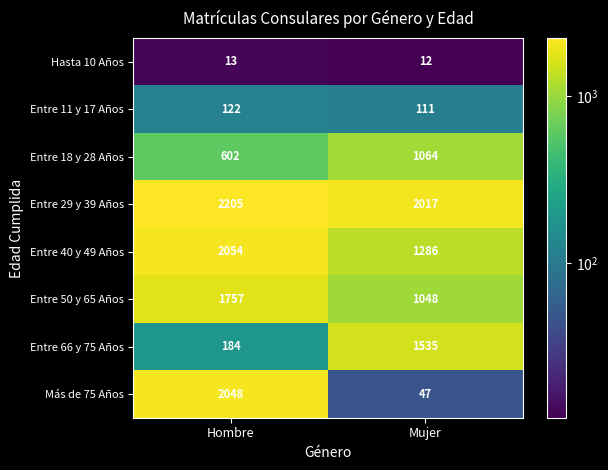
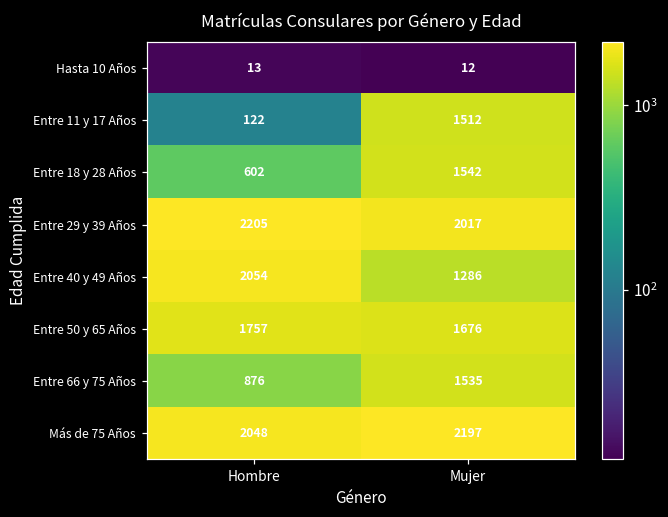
  {
    "Hasta 10 Años": {
      "Hombre": 13,
      "Mujer": 12
    },
    "Entre 11 y 17 Años": {
      "Hombre": 122,
-     "Mujer": 111
+     "Mujer": 1512
    },
    "Entre 18 y 28 Años": {
      "Hombre": 602,
-     "Mujer": 1064
+     "Mujer": 1542
    },
    "Entre 29 y 39 Años": {
      "Hombre": 2205,
      "Mujer": 2017
    },
    "Entre 40 y 49 Años": {
      "Hombre": 2054,
      "Mujer": 1286
    },
    "Entre 50 y 65 Años": {
      "Hombre": 1757,
-     "Mujer": 1048
+     "Mujer": 1676
    },
    "Entre 66 y 75 Años": {
-     "Hombre": 184,
+     "Hombre": 876,
      "Mujer": 1535
    },
    "Más de 75 Años": {
      "Hombre": 2048,
-     "Mujer": 47
+     "Mujer": 2197
    }
  }
